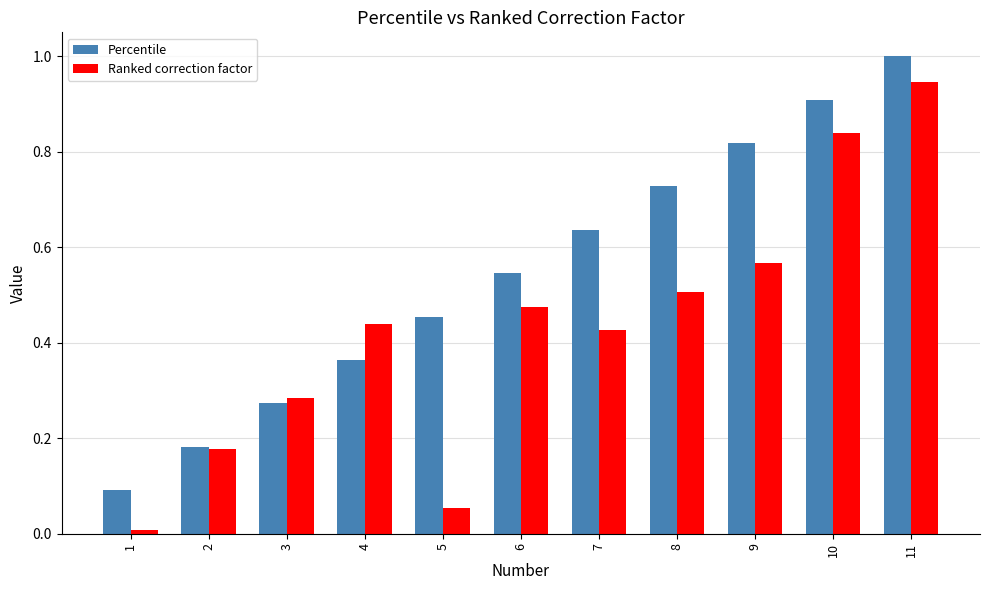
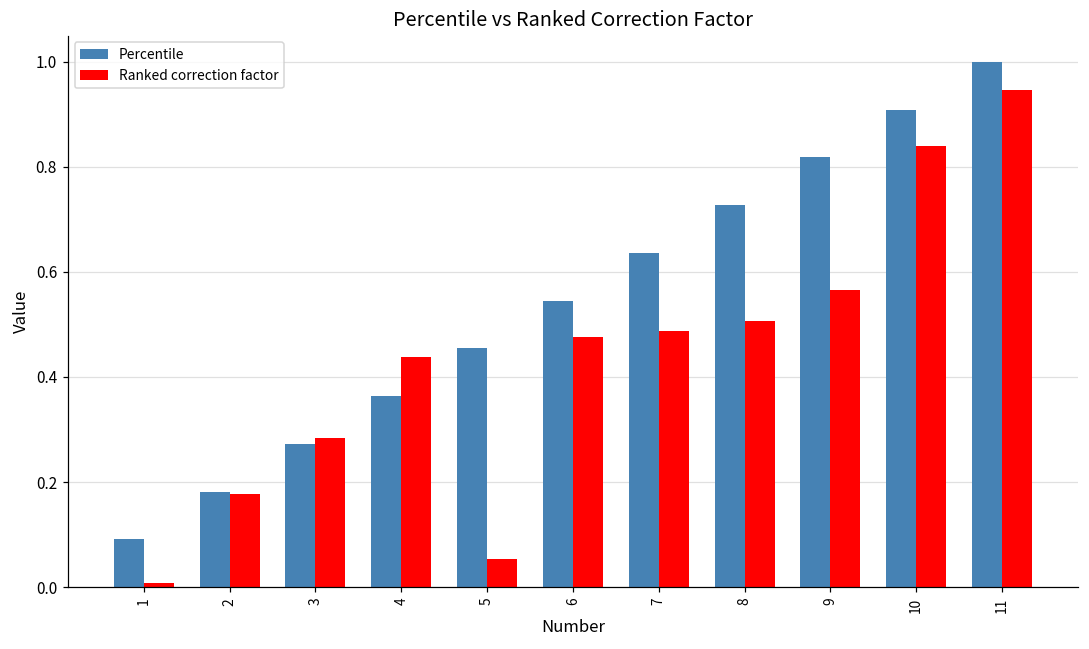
  {
    "Percentile": {
      "1": 0.09,
      "2": 0.18,
      "3": 0.27,
      "4": 0.36,
      "5": 0.45,
      "6": 0.55,
      "7": 0.64,
      "8": 0.73,
      "9": 0.82,
      "10": 0.91,
      "11": 1.00
    },
    "Ranked correction factor": {
      "1": 0.01,
      "2": 0.18,
      "3": 0.28,
      "4": 0.44,
      "5": 0.05,
      "6": 0.48,
-     "7": 0.43,
+     "7": 0.49,
      "8": 0.51,
      "9": 0.57,
      "10": 0.84,
      "11": 0.95
    }
  }
